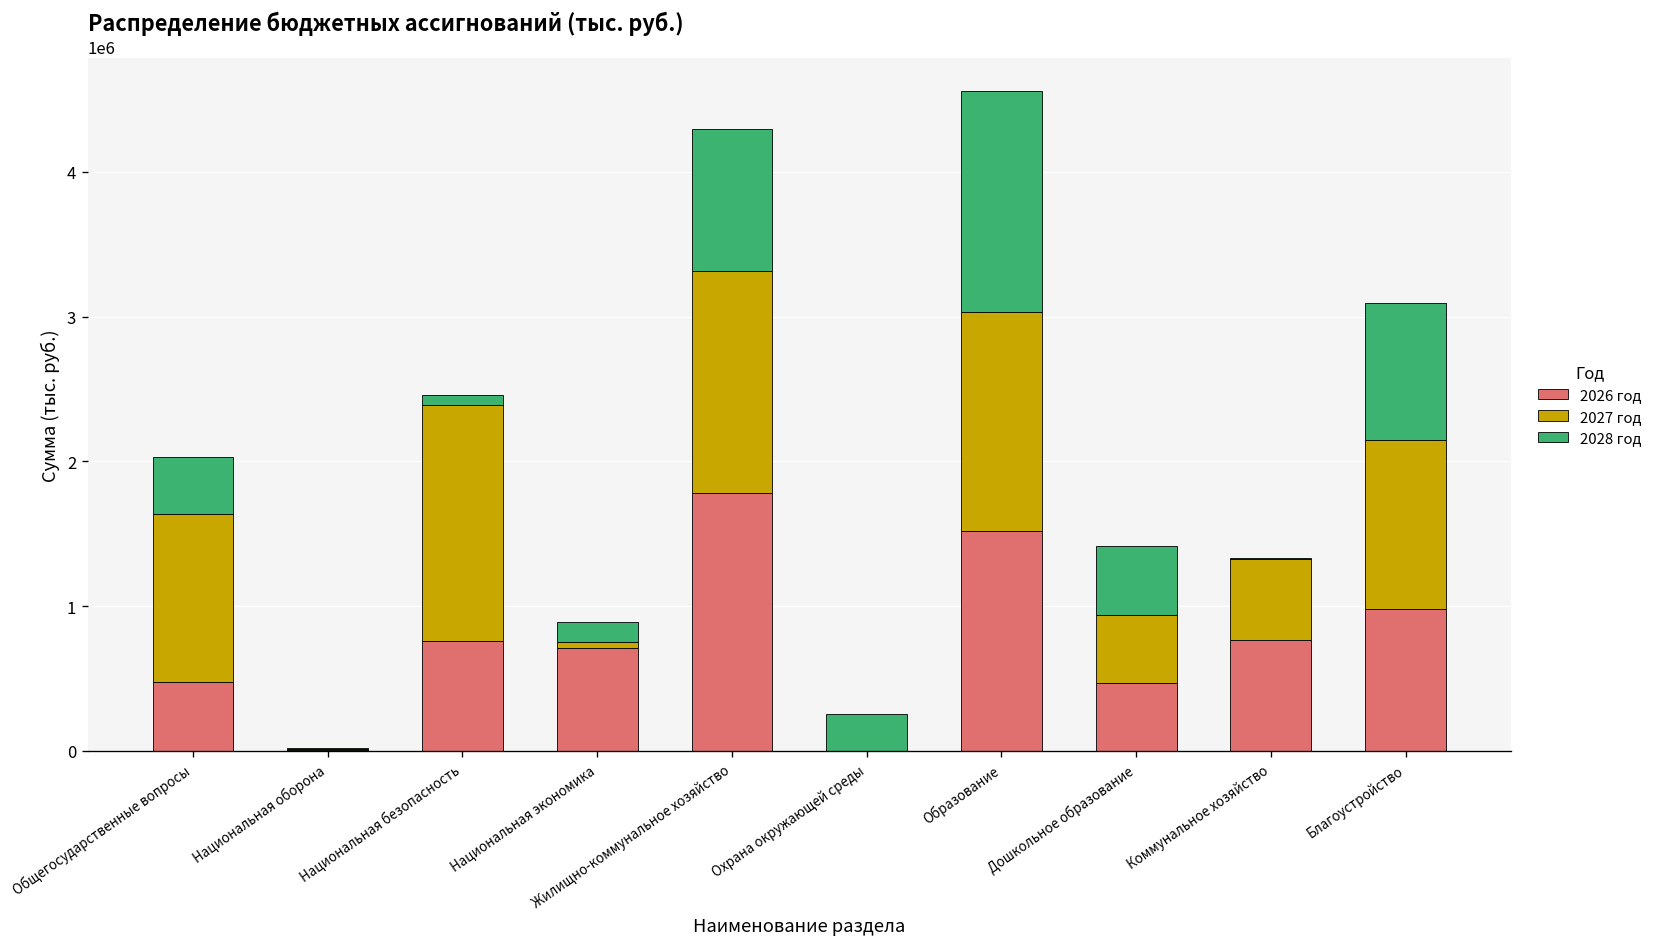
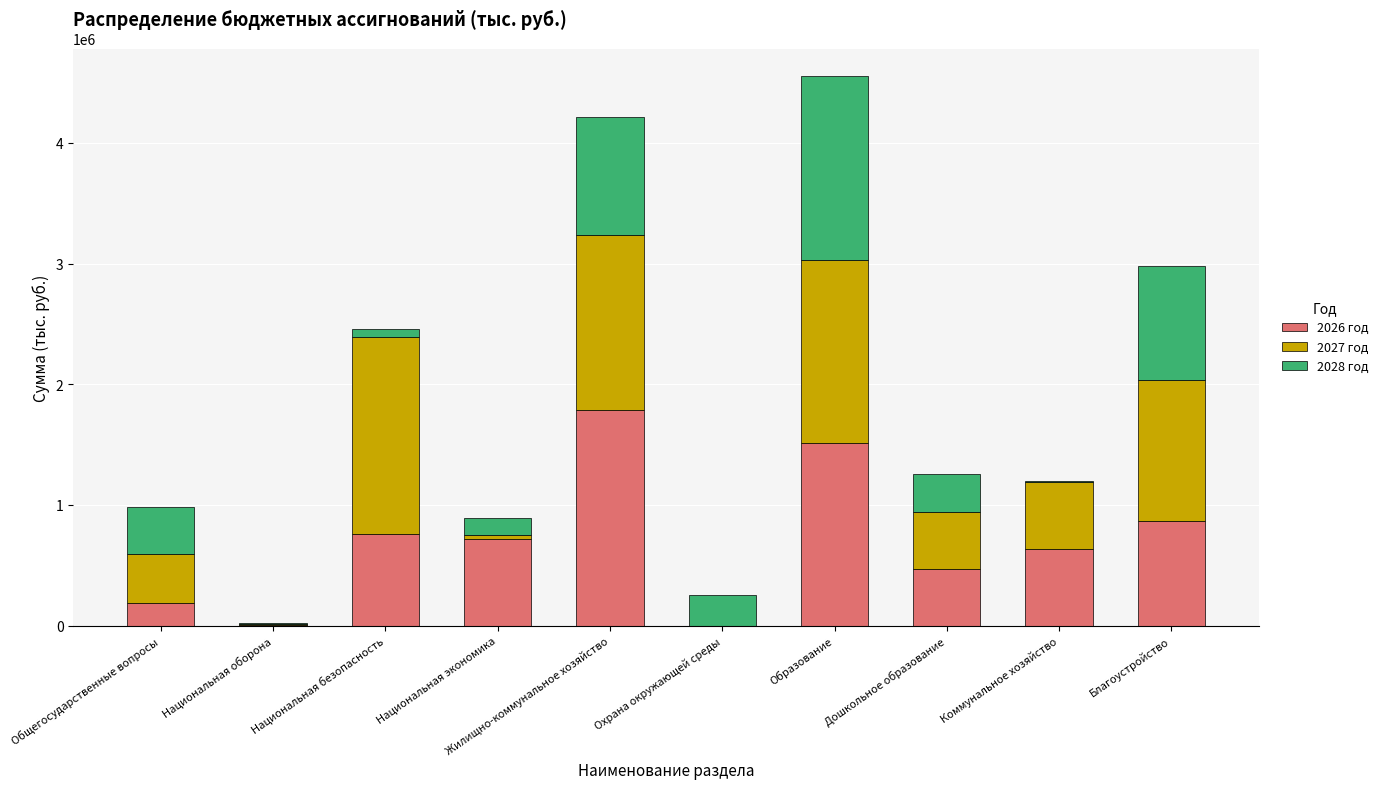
  {
    "2026 год": {
-     "Общегосударственные вопросы": 480000,
+     "Общегосударственные вопросы": 180000,
      "Национальная безопасность": 760000,
      "Национальная экономика": 710000,
      "Жилищно-коммунальное хозяйство": 1780000,
      "Образование": 1520000,
      "Дошкольное образование": 470000,
-     "Коммунальное хозяйство": 760000,
-     "Благоустройство": 980000
+     "Коммунальное хозяйство": 630000,
+     "Благоустройство": 860000
    },
    "2027 год": {
-     "Общегосударственные вопросы": 1160000,
+     "Общегосударственные вопросы": 410000,
      "Национальная безопасность": 1630000,
      "Национальная экономика": 40000,
-     "Жилищно-коммунальное хозяйство": 1530000,
+     "Жилищно-коммунальное хозяйство": 1450000,
      "Охрана окружающей среды": 0,
      "Образование": 1520000,
      "Дошкольное образование": 470000,
      "Коммунальное хозяйство": 560000,
      "Благоустройство": 1170000
    },
    "2028 год": {
      "Общегосударственные вопросы": 390000,
      "Национальная безопасность": 70000,
      "Национальная экономика": 140000,
      "Жилищно-коммунальное хозяйство": 980000,
      "Охрана окружающей среды": 250000,
      "Образование": 1520000,
-     "Дошкольное образование": 480000,
+     "Дошкольное образование": 320000,
      "Благоустройство": 940000
    }
  }
